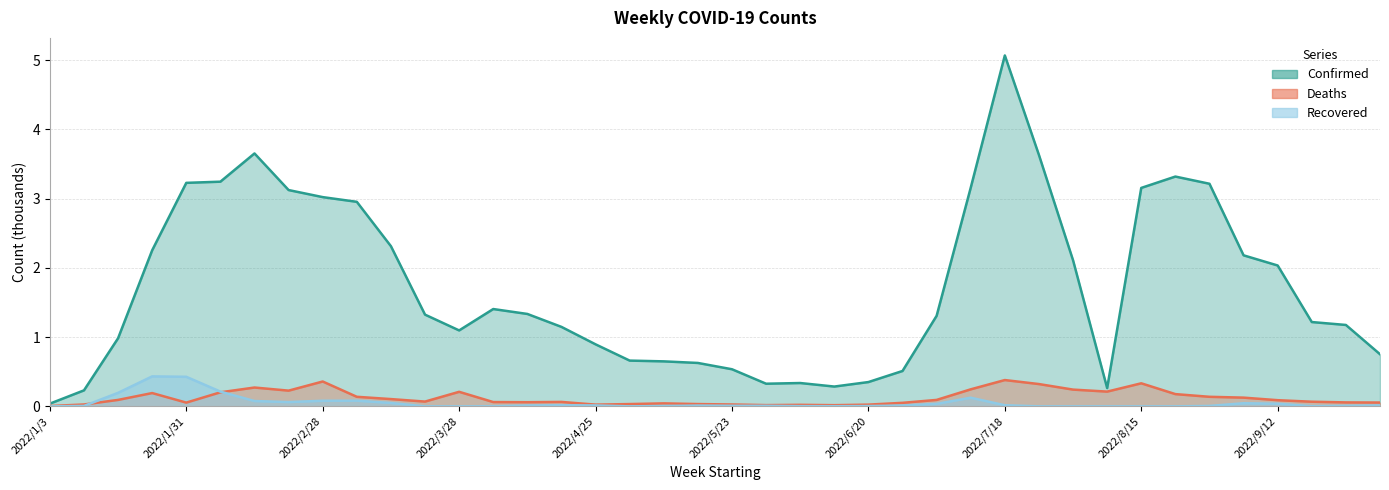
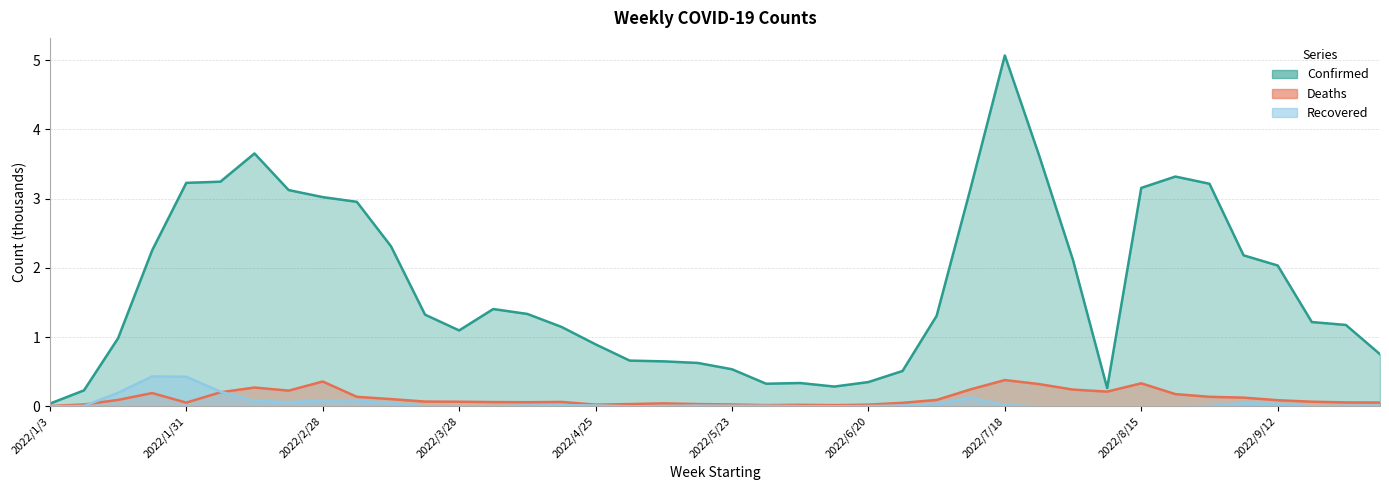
  {
    "Deaths": {
      "2022/1/31": 0.1,
      "2022/2/28": 0.4,
-     "2022/3/28": 0.2,
+     "2022/3/28": 0.1,
      "2022/7/18": 0.4,
      "2022/8/15": 0.3,
      "2022/9/12": 0.1
    }
  }
